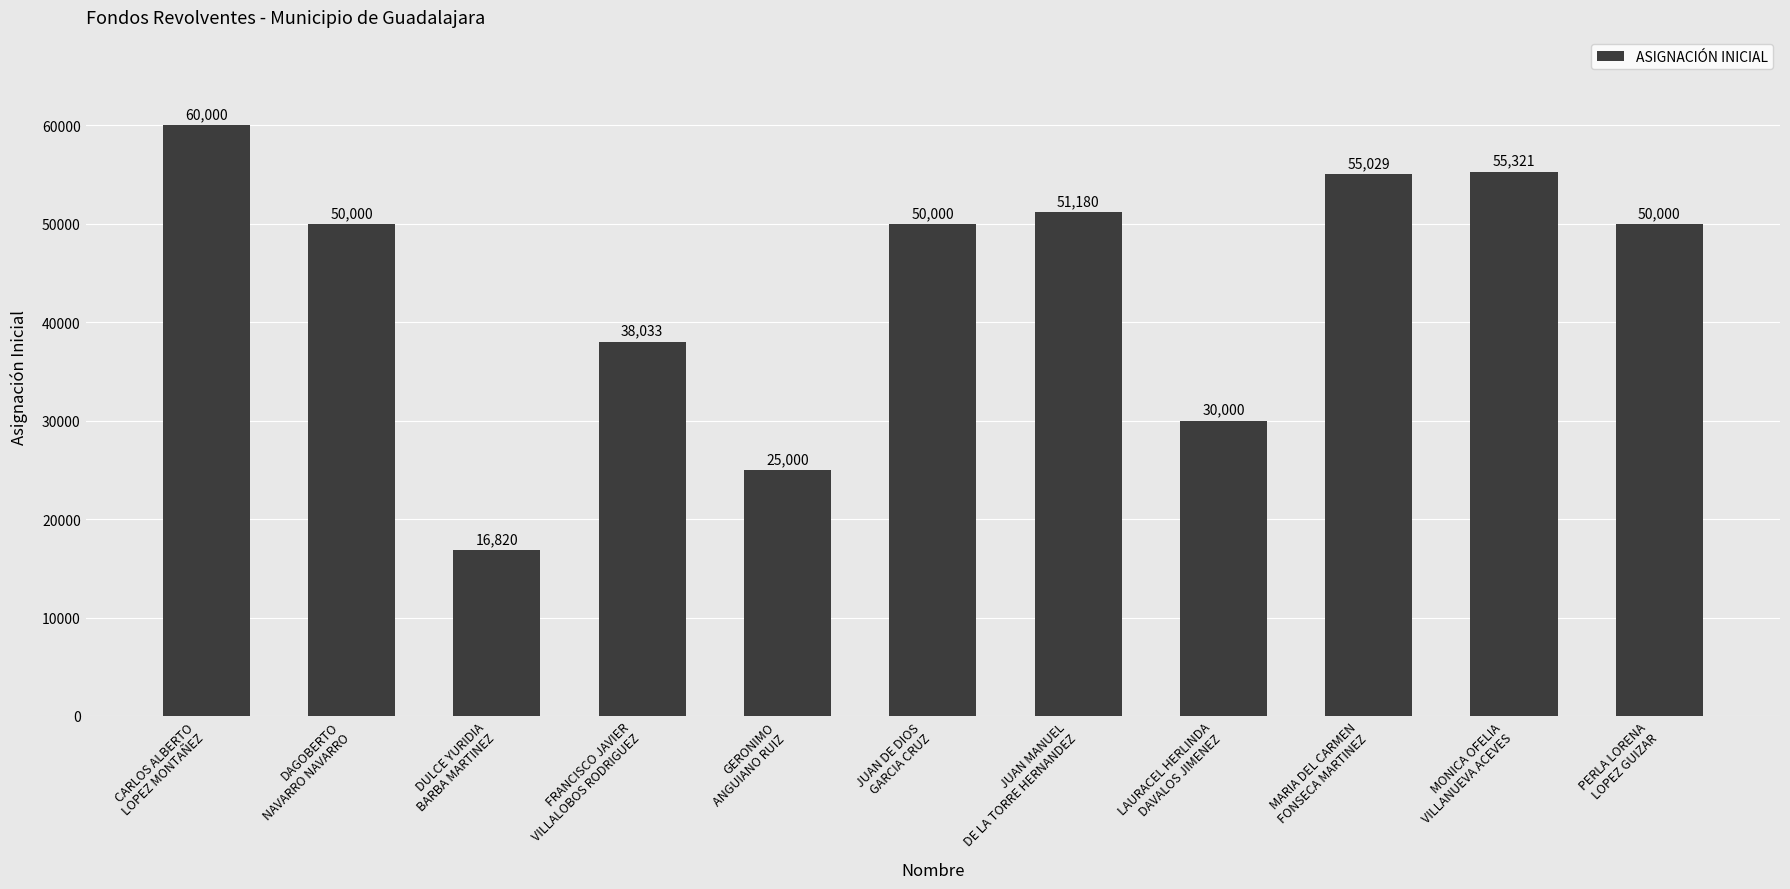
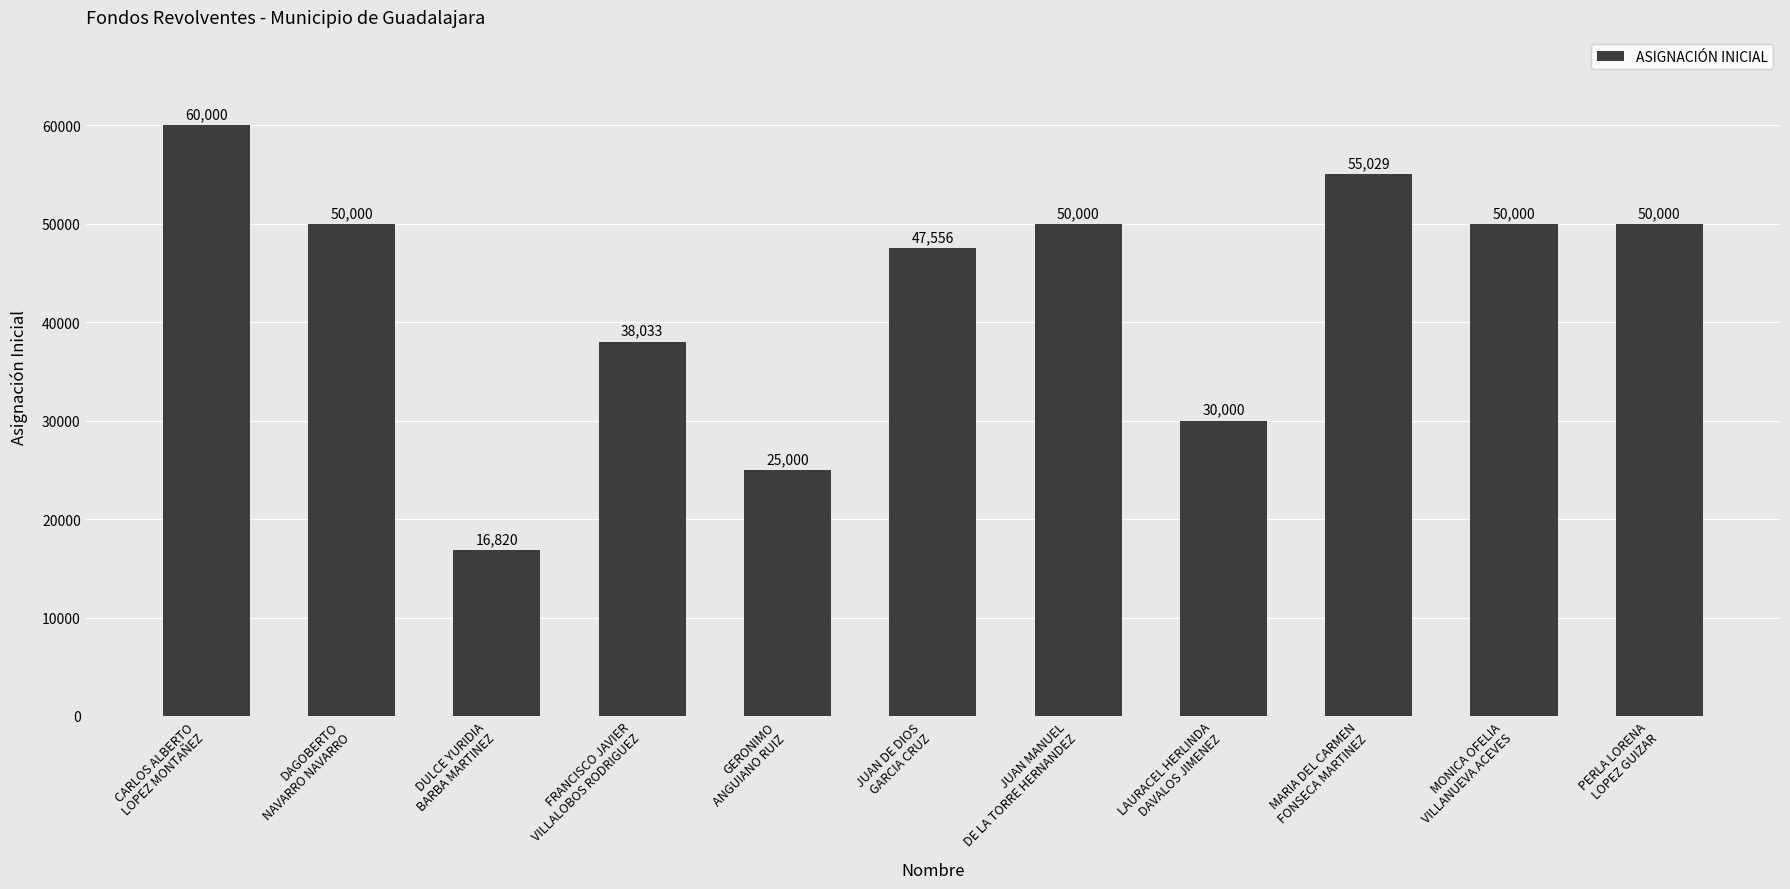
  {
    "CARLOS ALBERTO LOPEZ MONTAÑEZ": "60,000",
    "DAGOBERTO NAVARRO NAVARRO": "50,000",
    "DULCE YURIDIA BARBA MARTINEZ": "16,820",
    "FRANCISCO JAVIER VILLALOBOS RODRIGUEZ": "38,033",
    "GERONIMO ANGUIANO RUIZ": "25,000",
-   "JUAN DE DIOS GARCIA CRUZ": "50,000",
-   "JUAN MANUEL DE LA TORRE HERNANDEZ": "51,180",
+   "JUAN DE DIOS GARCIA CRUZ": "47,556",
+   "JUAN MANUEL DE LA TORRE HERNANDEZ": "50,000",
    "LAURACEL HERLINDA DAVALOS JIMENEZ": "30,000",
    "MARIA DEL CARMEN FONSECA MARTINEZ": "55,029",
-   "MONICA OFELIA VILLANUEVA ACEVES": "55,321",
+   "MONICA OFELIA VILLANUEVA ACEVES": "50,000",
    "PERLA LORENA LOPEZ GUIZAR": "50,000"
  }
